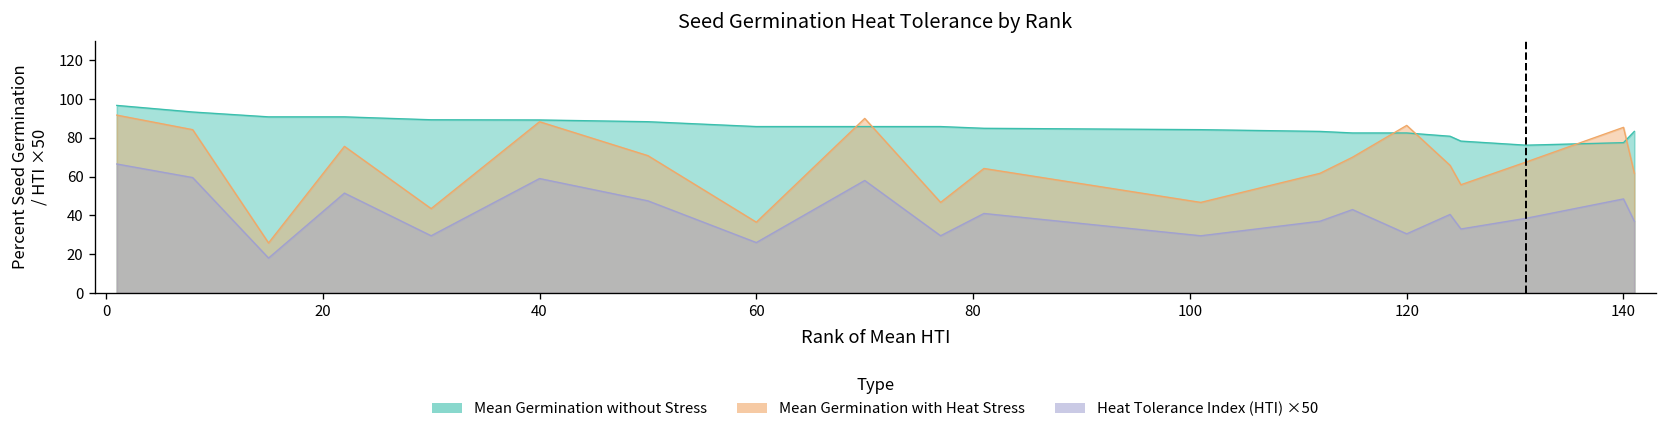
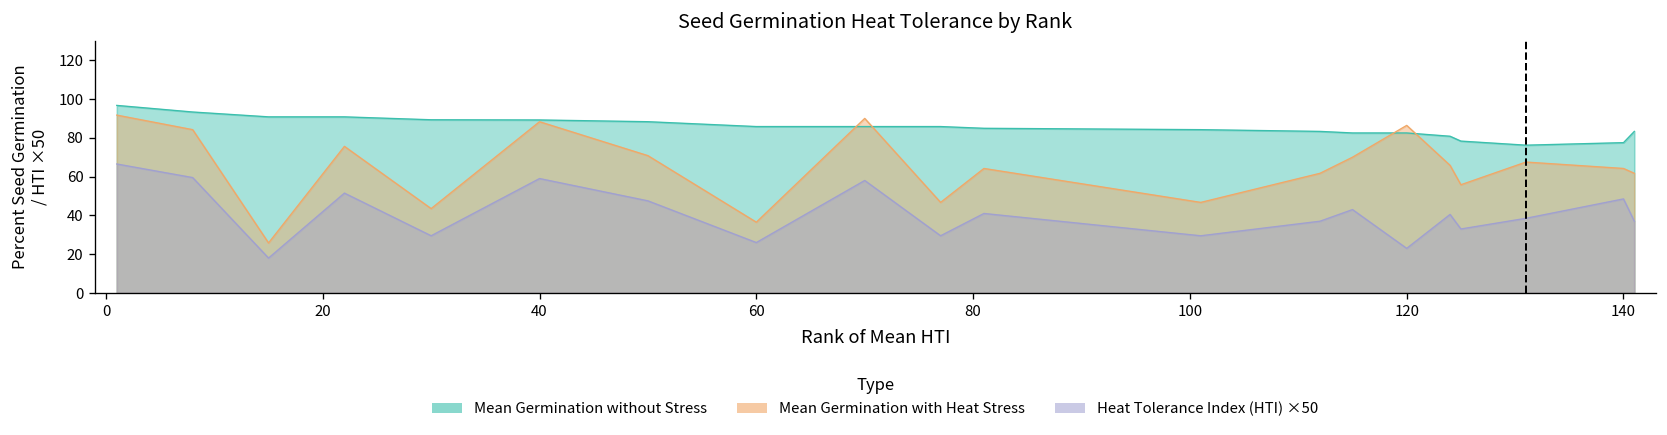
  {
    "Mean Germination without Stress": {
      "60": 86,
      "120": 83,
      "140": 78
    },
    "Mean Germination with Heat Stress": {
      "60": 37,
      "120": 86,
-     "140": 85
+     "140": 64
    },
    "Heat Tolerance Index (HTI) ×50": {
      "40": 59,
      "60": 26,
-     "120": 31,
+     "120": 23,
      "140": 49
    }
  }
